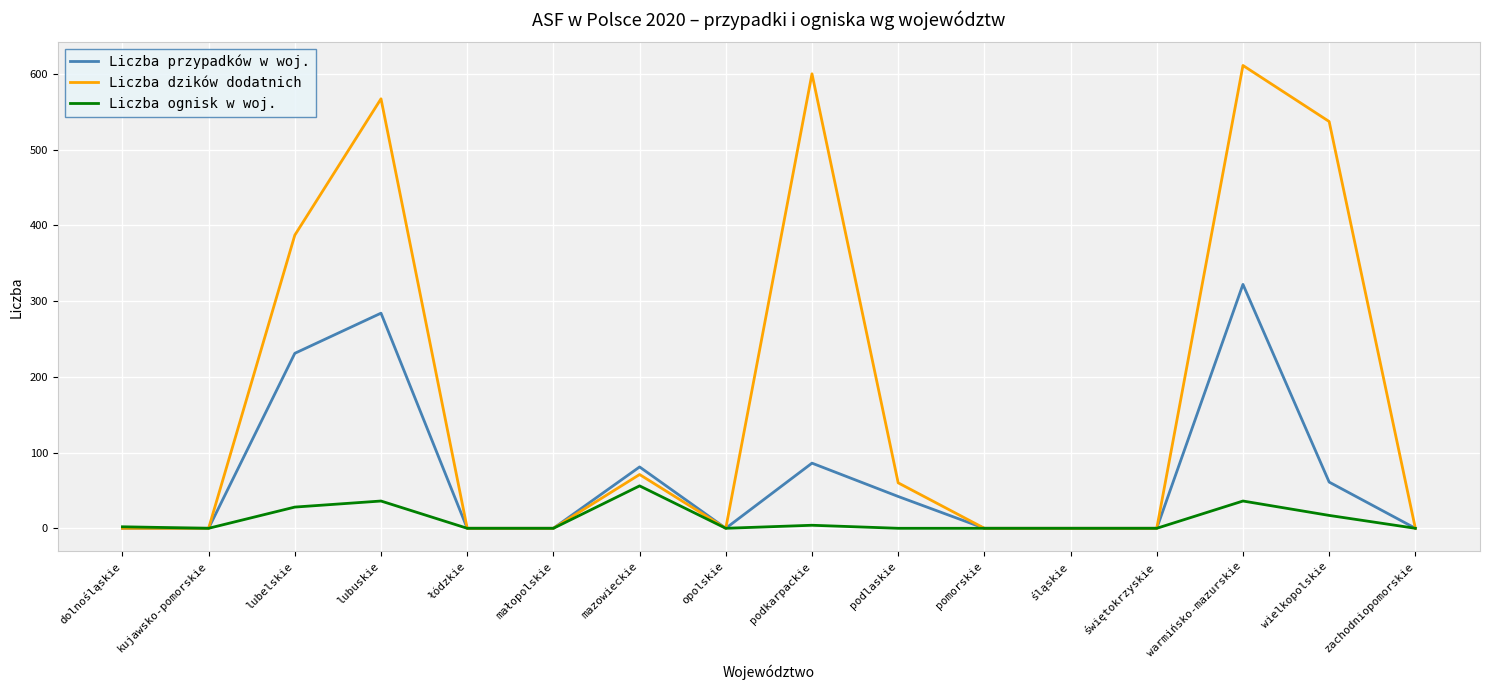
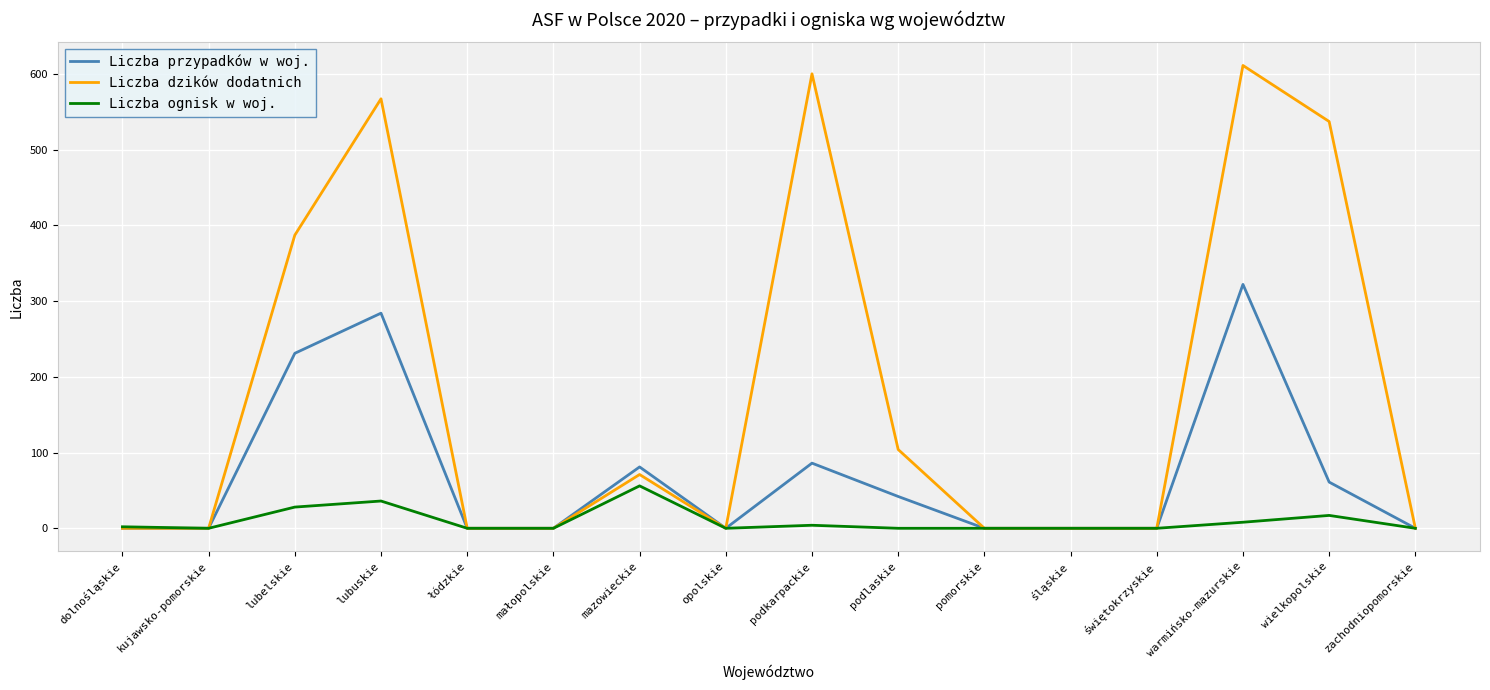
  {
    "Liczba przypadków w woj.": {
      "lubelskie": 230,
      "lubuskie": 280,
      "mazowieckie": 80,
      "podkarpackie": 90,
      "podlaskie": 40,
      "warmińsko-mazurskie": 320,
      "wielkopolskie": 60
    },
    "Liczba dzików dodatnich": {
      "lubelskie": 390,
      "lubuskie": 570,
      "mazowieckie": 70,
      "podkarpackie": 600,
-     "podlaskie": 60,
+     "podlaskie": 100,
      "warmińsko-mazurskie": 610,
      "wielkopolskie": 540
    },
    "Liczba ognisk w woj.": {
      "lubelskie": 30,
      "lubuskie": 40,
      "mazowieckie": 60,
      "podkarpackie": 0,
      "podlaskie": 0,
-     "warmińsko-mazurskie": 40,
+     "warmińsko-mazurskie": 10,
      "wielkopolskie": 20
    }
  }
